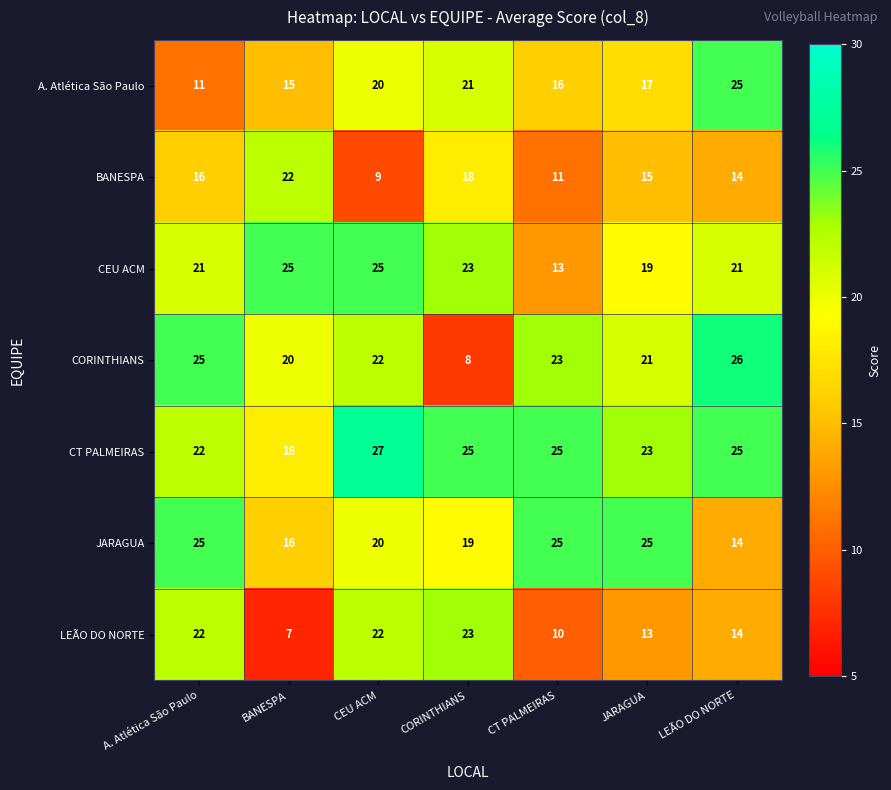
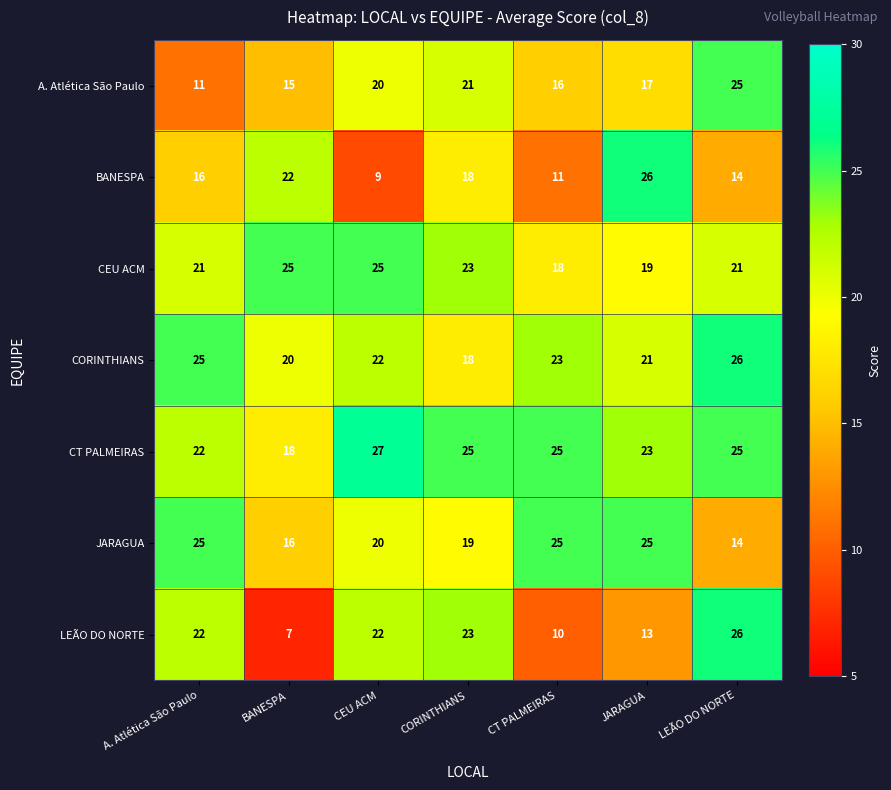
  {
    "A. Atlética São Paulo": {
      "A. Atlética São Paulo": 11,
      "BANESPA": 15,
      "CEU ACM": 20,
      "CORINTHIANS": 21,
      "CT PALMEIRAS": 16,
      "JARAGUA": 17,
      "LEÃO DO NORTE": 25
    },
    "BANESPA": {
      "A. Atlética São Paulo": 16,
      "BANESPA": 22,
      "CEU ACM": 9,
      "CORINTHIANS": 18,
      "CT PALMEIRAS": 11,
-     "JARAGUA": 15,
+     "JARAGUA": 26,
      "LEÃO DO NORTE": 14
    },
    "CEU ACM": {
      "A. Atlética São Paulo": 21,
      "BANESPA": 25,
      "CEU ACM": 25,
      "CORINTHIANS": 23,
-     "CT PALMEIRAS": 13,
+     "CT PALMEIRAS": 18,
      "JARAGUA": 19,
      "LEÃO DO NORTE": 21
    },
    "CORINTHIANS": {
      "A. Atlética São Paulo": 25,
      "BANESPA": 20,
      "CEU ACM": 22,
-     "CORINTHIANS": 8,
+     "CORINTHIANS": 18,
      "CT PALMEIRAS": 23,
      "JARAGUA": 21,
      "LEÃO DO NORTE": 26
    },
    "CT PALMEIRAS": {
      "A. Atlética São Paulo": 22,
      "BANESPA": 18,
      "CEU ACM": 27,
      "CORINTHIANS": 25,
      "CT PALMEIRAS": 25,
      "JARAGUA": 23,
      "LEÃO DO NORTE": 25
    },
    "JARAGUA": {
      "A. Atlética São Paulo": 25,
      "BANESPA": 16,
      "CEU ACM": 20,
      "CORINTHIANS": 19,
      "CT PALMEIRAS": 25,
      "JARAGUA": 25,
      "LEÃO DO NORTE": 14
    },
    "LEÃO DO NORTE": {
      "A. Atlética São Paulo": 22,
      "BANESPA": 7,
      "CEU ACM": 22,
      "CORINTHIANS": 23,
      "CT PALMEIRAS": 10,
      "JARAGUA": 13,
-     "LEÃO DO NORTE": 14
+     "LEÃO DO NORTE": 26
    }
  }
